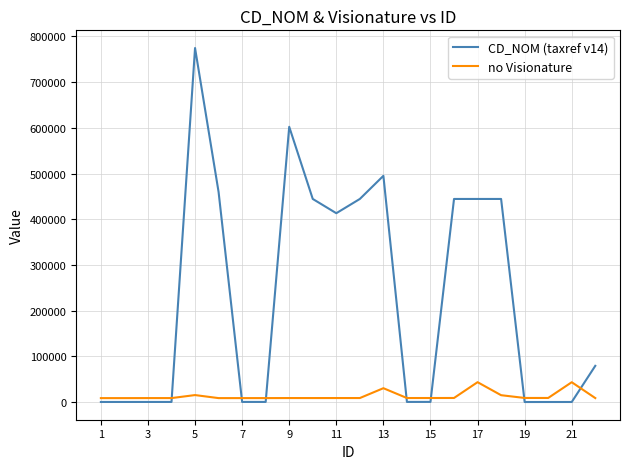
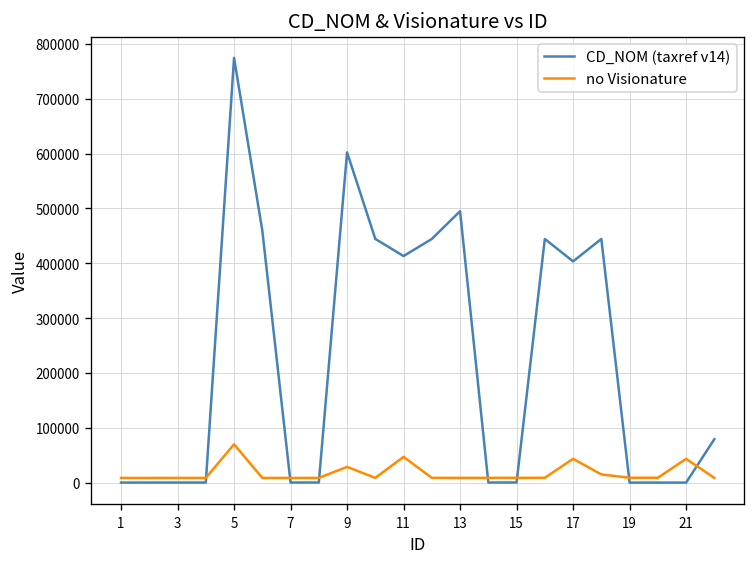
  {
    "CD_NOM (taxref v14)": {
      "1": 0,
      "3": 0,
      "5": 770000,
      "7": 0,
      "9": 600000,
      "11": 410000,
      "13": 500000,
      "15": 0,
-     "17": 440000,
+     "17": 400000,
      "19": 0,
      "21": 0
    },
    "no Visionature": {
      "1": 10000,
      "3": 10000,
-     "5": 20000,
+     "5": 70000,
      "7": 10000,
-     "9": 10000,
-     "11": 10000,
-     "13": 30000,
+     "9": 30000,
+     "11": 50000,
+     "13": 10000,
      "15": 10000,
      "17": 40000,
      "19": 10000,
      "21": 40000
    }
  }
